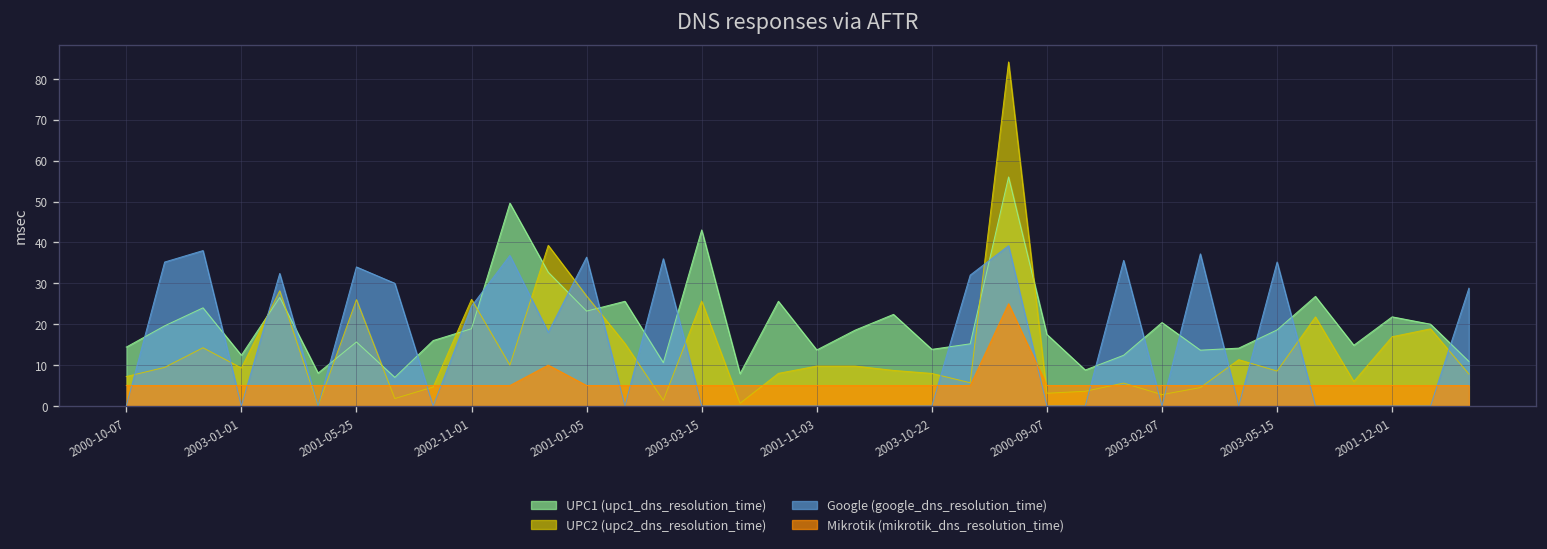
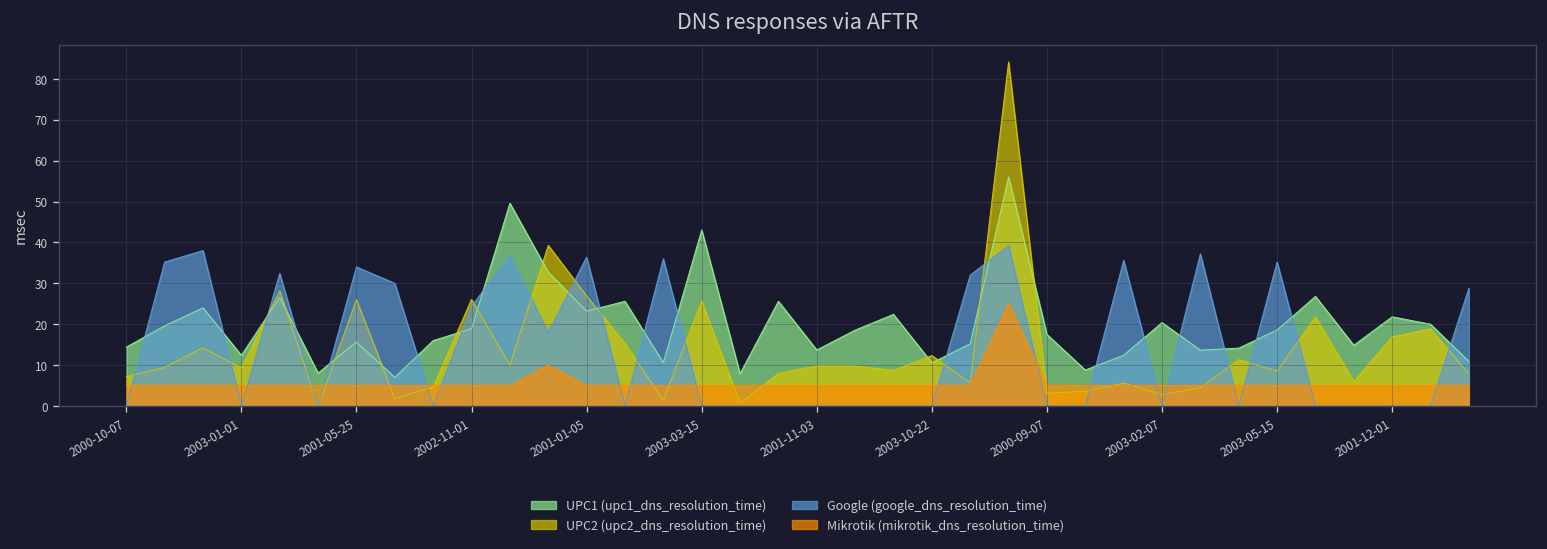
  {
    "UPC1 (upc1_dns_resolution_time)": {
      "2000-10-07": 14,
      "2001-05-25": 16,
      "2002-11-01": 19,
      "2001-01-05": 23,
      "2003-03-15": 43,
      "2001-11-03": 14,
-     "2003-10-22": 14,
+     "2003-10-22": 11,
      "2000-09-07": 18,
      "2003-02-07": 20,
      "2003-05-15": 19
    },
    "UPC2 (upc2_dns_resolution_time)": {
      "2000-10-07": 7,
      "2001-05-25": 26,
      "2002-11-01": 26,
      "2001-01-05": 27,
      "2003-03-15": 26,
      "2001-11-03": 10,
-     "2003-10-22": 8,
+     "2003-10-22": 12,
      "2000-09-07": 3,
      "2003-02-07": 3,
      "2003-05-15": 9
    },
    "Google (google_dns_resolution_time)": {
      "2000-10-07": 0,
      "2001-05-25": 34,
      "2002-11-01": 24,
      "2001-01-05": 36,
      "2003-03-15": 0,
      "2001-11-03": 0,
      "2003-10-22": 0,
      "2000-09-07": 0,
      "2003-02-07": 0,
      "2003-05-15": 35
    },
    "Mikrotik (mikrotik_dns_resolution_time)": {
      "2000-10-07": 5,
      "2001-05-25": 5,
      "2002-11-01": 5,
      "2001-01-05": 5,
      "2003-03-15": 5,
      "2001-11-03": 5,
      "2003-10-22": 5,
      "2000-09-07": 5,
      "2003-02-07": 5,
      "2003-05-15": 5
    }
  }
